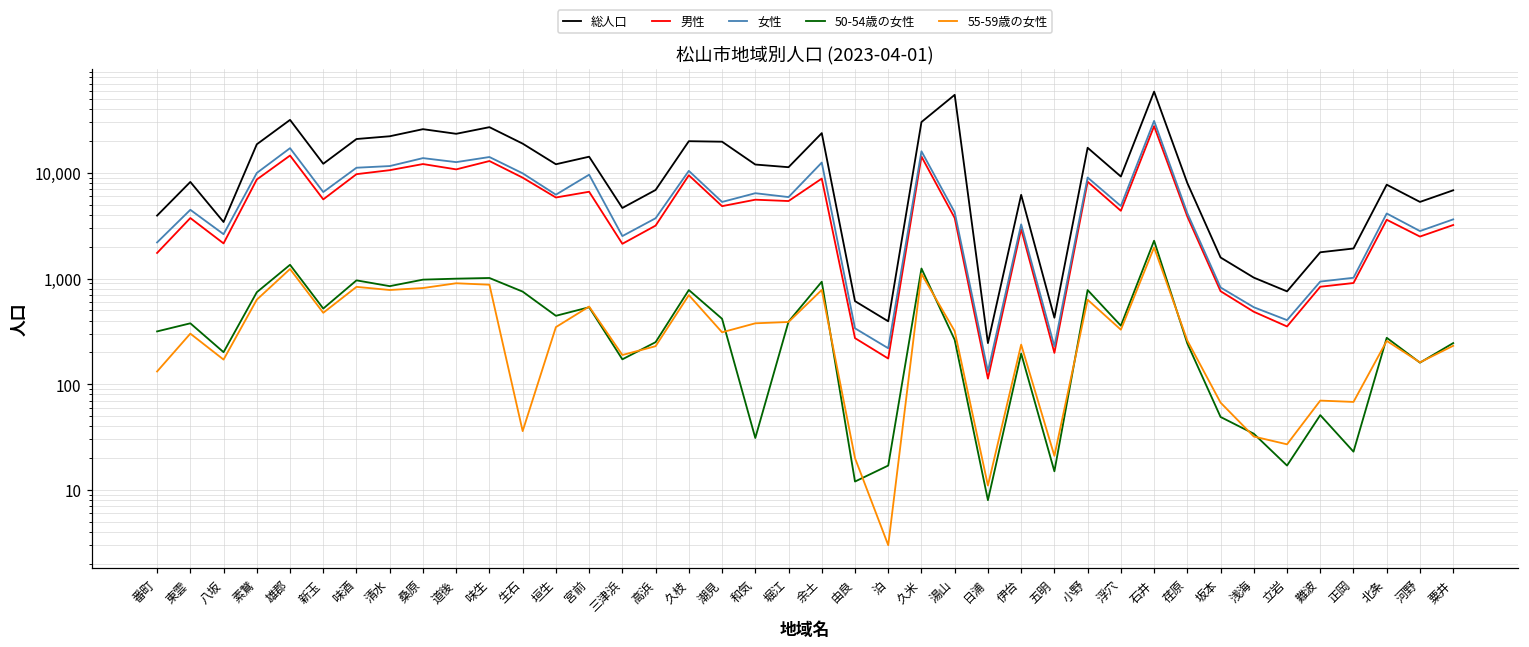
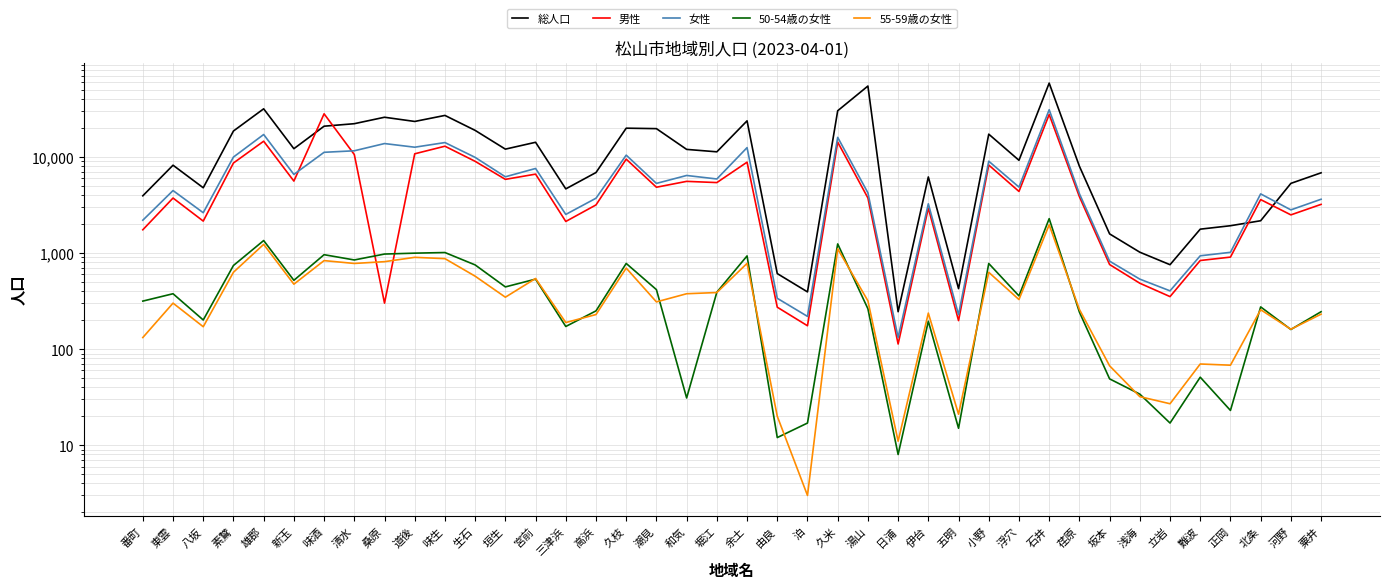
  {
    "総人口": {
      "番町": "3,900",
      "東雲": "8,000",
-     "八坂": "3,400",
+     "八坂": "5,000",
      "素鵞": "19,000",
      "雄郡": "32,000",
      "新玉": "12,000",
      "味酒": "21,000",
      "清水": "22,000",
      "桑原": "26,000",
      "道後": "23,000",
      "味生": "27,000",
      "生石": "19,000",
      "垣生": "12,000",
      "宮前": "14,000",
      "三津浜": "5,000",
      "高浜": "7,000",
      "久枝": "20,000",
      "潮見": "20,000",
      "和気": "12,000",
      "堀江": "11,000",
      "余土": "24,000",
      "由良": "600",
      "泊": "390",
      "久米": "30,000",
      "湯山": "50,000",
      "日浦": "250",
      "伊台": "6,000",
      "五明": "400",
      "小野": "17,000",
      "浮穴": "9,000",
      "石井": "60,000",
      "荏原": "8,000",
      "坂本": "1,600",
      "浅海": "1,000",
      "立岩": "800",
      "難波": "1,800",
      "正岡": "1,900",
-     "北条": "8,000",
+     "北条": "2,200",
      "河野": "5,000",
      "粟井": "7,000"
    },
    "男性": {
      "番町": "1,700",
      "東雲": "3,700",
      "八坂": "2,200",
      "素鵞": "9,000",
      "雄郡": "15,000",
      "新玉": "6,000",
-     "味酒": "10,000",
+     "味酒": "28,000",
      "清水": "11,000",
-     "桑原": "12,000",
+     "桑原": "300",
      "道後": "11,000",
      "味生": "13,000",
      "生石": "9,000",
      "垣生": "6,000",
      "宮前": "7,000",
      "三津浜": "2,100",
      "高浜": "3,200",
      "久枝": "9,000",
      "潮見": "5,000",
      "和気": "6,000",
      "堀江": "5,000",
      "余土": "9,000",
      "由良": "270",
      "泊": "180",
      "久米": "14,000",
      "湯山": "3,700",
      "日浦": "110",
      "伊台": "2,900",
      "五明": "200",
      "小野": "8,000",
      "浮穴": "4,000",
      "石井": "28,000",
      "荏原": "3,900",
      "坂本": "800",
      "浅海": "500",
      "立岩": "350",
      "難波": "800",
      "正岡": "900",
      "北条": "3,600",
      "河野": "2,500",
      "粟井": "3,200"
    },
    "女性": {
      "番町": "2,200",
      "東雲": "4,000",
      "八坂": "2,600",
      "素鵞": "10,000",
      "雄郡": "17,000",
      "新玉": "7,000",
      "味酒": "11,000",
      "清水": "12,000",
      "桑原": "14,000",
      "道後": "13,000",
      "味生": "14,000",
      "生石": "10,000",
      "垣生": "6,000",
-     "宮前": "10,000",
+     "宮前": "8,000",
      "三津浜": "2,500",
      "高浜": "3,700",
      "久枝": "10,000",
      "潮見": "5,000",
      "和気": "6,000",
      "堀江": "6,000",
      "余土": "13,000",
      "由良": "340",
      "泊": "220",
      "久米": "16,000",
      "湯山": "4,000",
      "日浦": "130",
      "伊台": "3,300",
      "五明": "230",
      "小野": "9,000",
      "浮穴": "5,000",
      "石井": "31,000",
      "荏原": "4,100",
      "坂本": "800",
      "浅海": "500",
      "立岩": "400",
      "難波": "900",
      "正岡": "1,000",
      "北条": "4,100",
      "河野": "2,800",
      "粟井": "3,600"
    },
    "50-54歳の女性": {
      "番町": "320",
      "東雲": "380",
      "八坂": "200",
      "素鵞": "700",
      "雄郡": "1,300",
      "新玉": "500",
      "味酒": "1,000",
      "清水": "800",
      "桑原": "1,000",
      "道後": "1,000",
      "味生": "1,000",
      "生石": "800",
      "垣生": "400",
      "三津浜": "170",
      "高浜": "250",
      "久枝": "800",
      "潮見": "420",
      "和気": "31",
      "余土": "900",
      "由良": "12",
      "泊": "17",
      "久米": "1,200",
      "湯山": "260",
      "日浦": "8",
      "伊台": "200",
      "五明": "15",
      "小野": "800",
      "浮穴": "360",
      "石井": "2,300",
      "荏原": "240",
      "坂本": "50",
      "浅海": "34",
      "立岩": "17",
      "難波": "50",
      "正岡": "23",
      "北条": "280"
    },
    "55-59歳の女性": {
      "番町": "130",
      "東雲": "300",
      "八坂": "170",
      "素鵞": "600",
      "雄郡": "1,200",
      "新玉": "500",
      "味酒": "800",
      "清水": "800",
      "桑原": "800",
      "道後": "900",
      "味生": "900",
-     "生石": "36",
+     "生石": "600",
      "垣生": "350",
      "三津浜": "190",
      "高浜": "230",
      "久枝": "700",
      "潮見": "310",
      "和気": "380",
      "余土": "800",
      "由良": "20",
      "泊": "3",
      "久米": "1,100",
      "湯山": "320",
      "日浦": "11",
      "伊台": "240",
      "五明": "21",
      "小野": "600",
      "浮穴": "330",
      "石井": "2,000",
      "荏原": "260",
      "坂本": "70",
      "浅海": "32",
      "立岩": "27",
      "難波": "70",
      "正岡": "70",
      "北条": "260"
    }
  }
